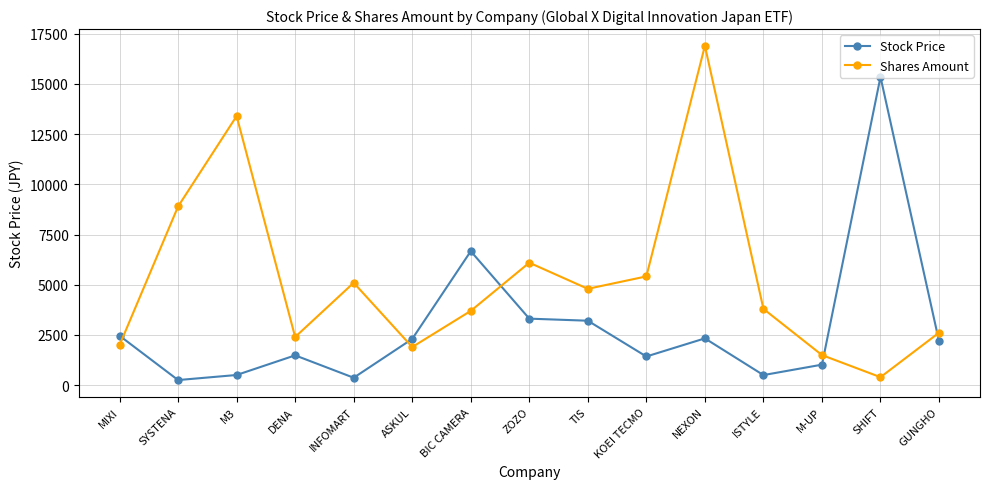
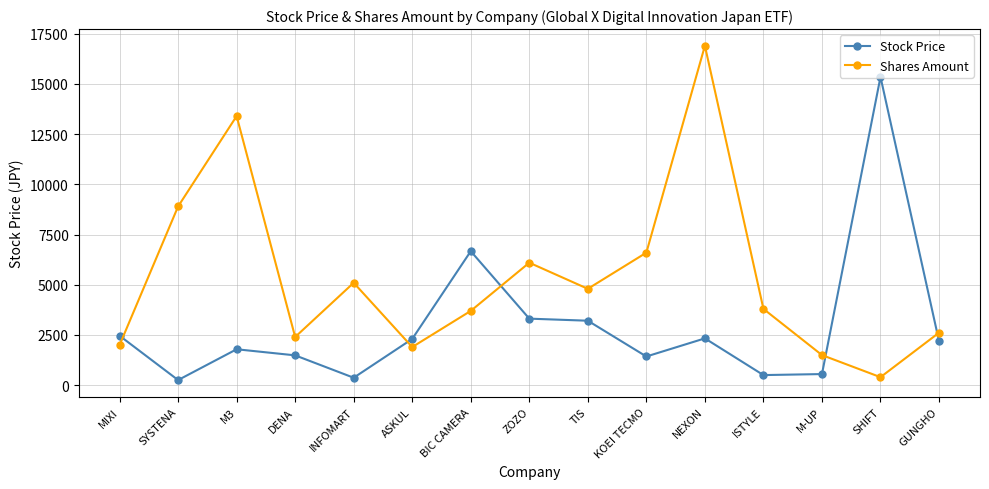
  {
    "Stock Price": {
      "MIXI": 2500,
      "SYSTENA": 300,
-     "M3": 500,
+     "M3": 1800,
      "DENA": 1500,
      "INFOMART": 400,
      "ASKUL": 2300,
      "BIC CAMERA": 6700,
      "ZOZO": 3300,
      "TIS": 3200,
      "KOEI TECMO": 1400,
      "NEXON": 2300,
      "ISTYLE": 500,
-     "M-UP": 1000,
+     "M-UP": 600,
      "GUNGHO": 2200
    },
    "Shares Amount": {
      "MIXI": 2000,
      "SYSTENA": 8900,
      "M3": 13400,
      "DENA": 2400,
      "INFOMART": 5100,
      "ASKUL": 1900,
      "BIC CAMERA": 3700,
      "ZOZO": 6100,
      "TIS": 4800,
-     "KOEI TECMO": 5400,
+     "KOEI TECMO": 6600,
      "NEXON": 16900,
      "ISTYLE": 3800,
      "M-UP": 1500,
      "SHIFT": 400,
      "GUNGHO": 2600
    }
  }
